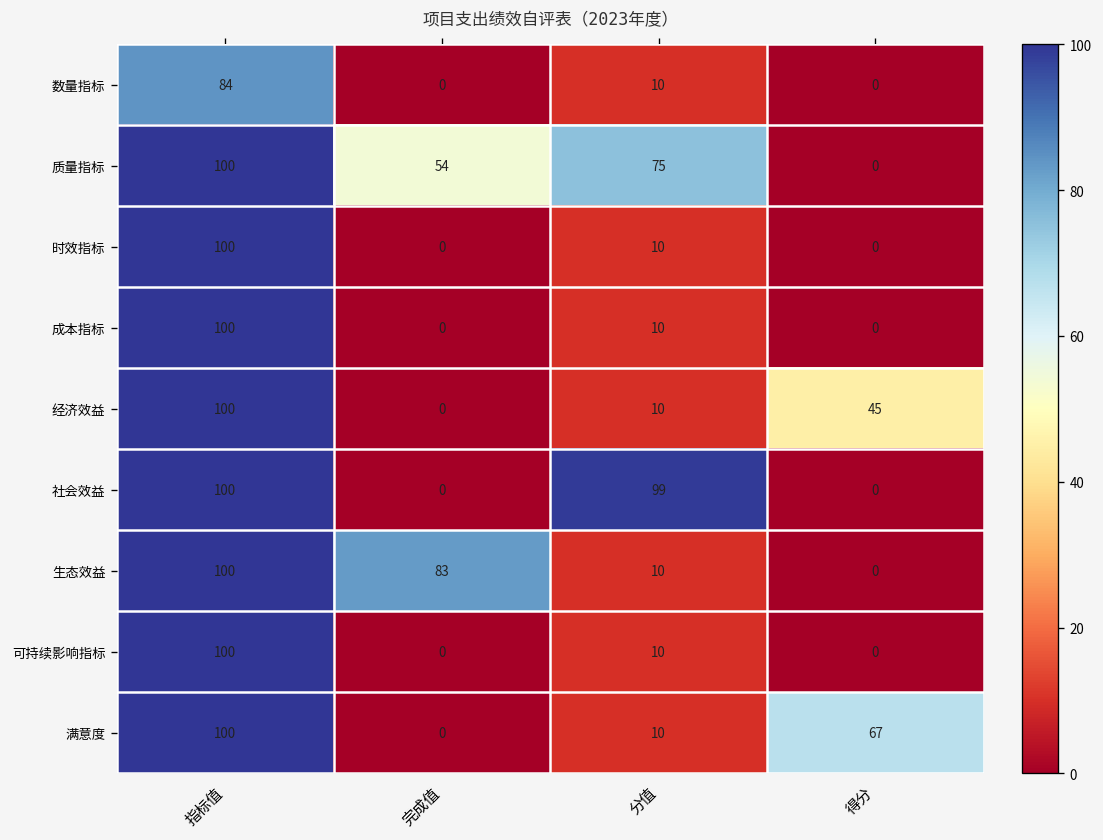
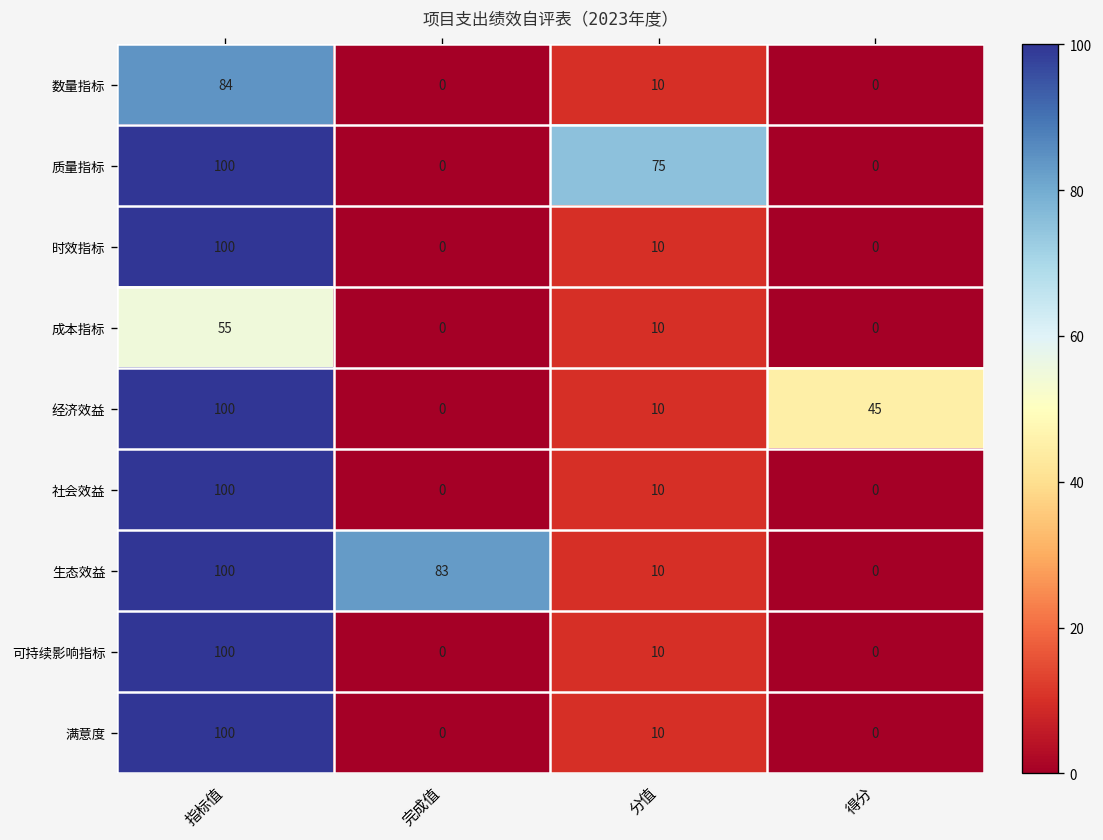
  {
    "数量指标": {
      "指标值": 84,
      "完成值": 0,
      "分值": 10,
      "得分": 0
    },
    "质量指标": {
      "指标值": 100,
-     "完成值": 54,
+     "完成值": 0,
      "分值": 75,
      "得分": 0
    },
    "时效指标": {
      "指标值": 100,
      "完成值": 0,
      "分值": 10,
      "得分": 0
    },
    "成本指标": {
-     "指标值": 100,
+     "指标值": 55,
      "完成值": 0,
      "分值": 10,
      "得分": 0
    },
    "经济效益": {
      "指标值": 100,
      "完成值": 0,
      "分值": 10,
      "得分": 45
    },
    "社会效益": {
      "指标值": 100,
      "完成值": 0,
-     "分值": 99,
+     "分值": 10,
      "得分": 0
    },
    "生态效益": {
      "指标值": 100,
      "完成值": 83,
      "分值": 10,
      "得分": 0
    },
    "可持续影响指标": {
      "指标值": 100,
      "完成值": 0,
      "分值": 10,
      "得分": 0
    },
    "满意度": {
      "指标值": 100,
      "完成值": 0,
      "分值": 10,
-     "得分": 67
+     "得分": 0
    }
  }
